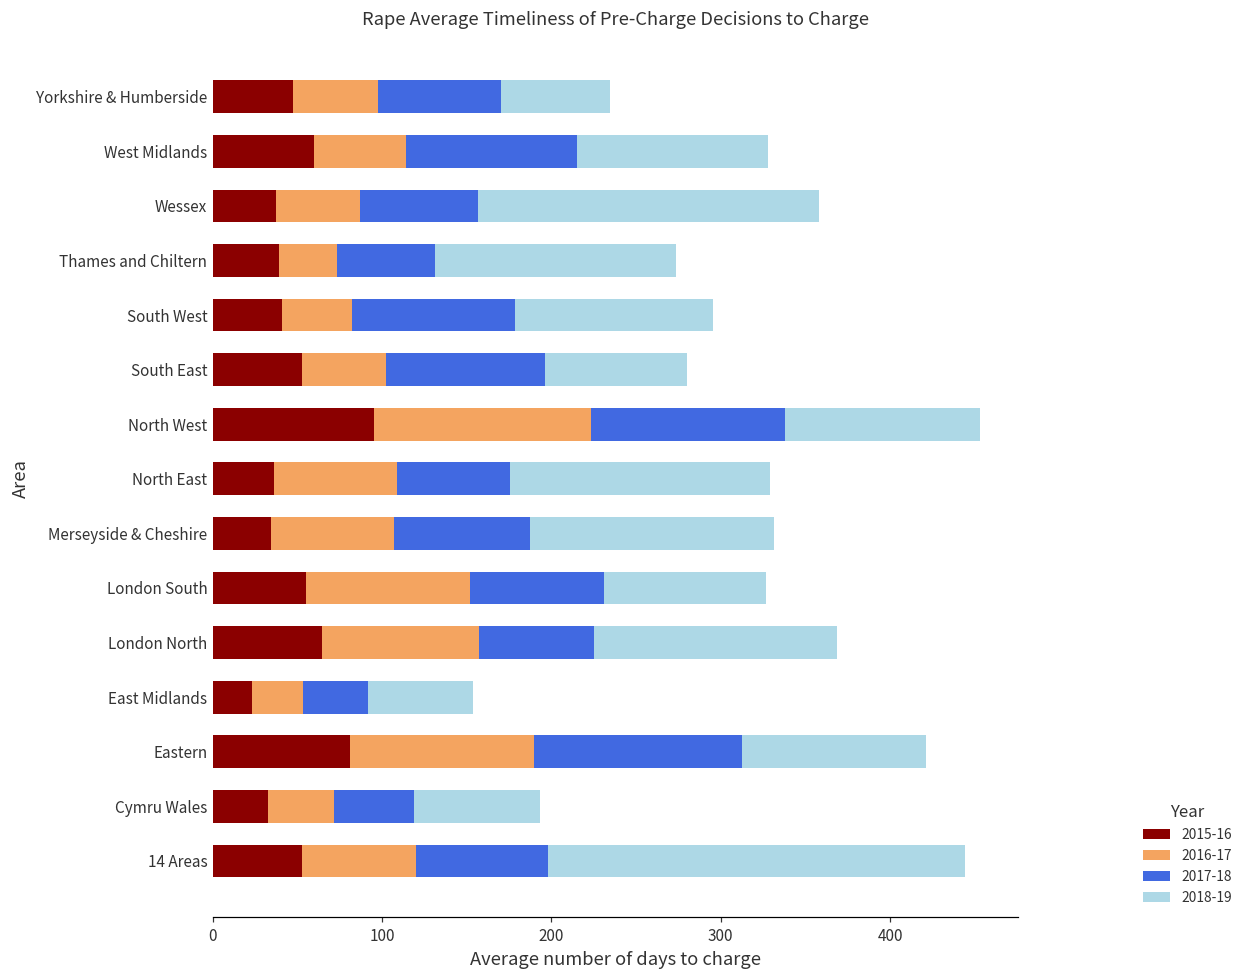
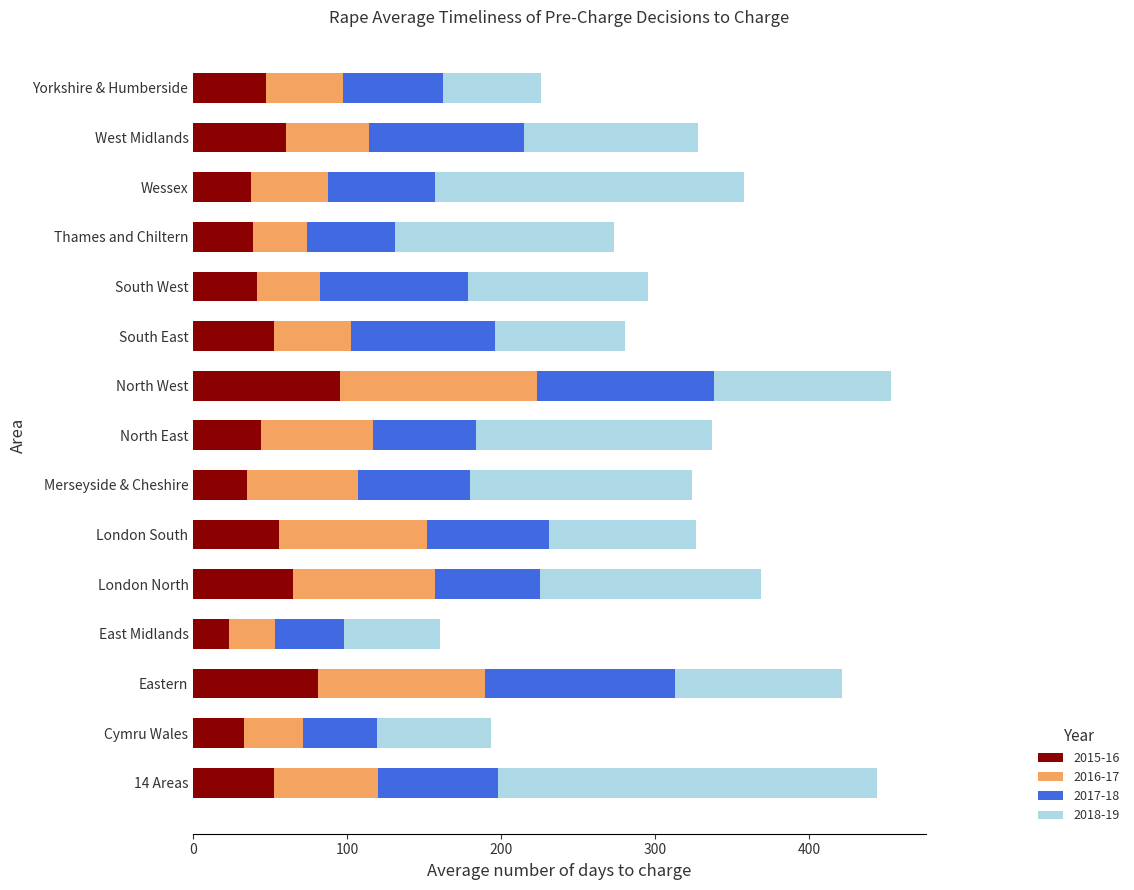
  {
    "2015-16": {
      "Yorkshire & Humberside": 47,
      "West Midlands": 60,
      "Wessex": 37,
      "Thames and Chiltern": 39,
      "South West": 41,
      "South East": 53,
      "North West": 95,
-     "North East": 36,
+     "North East": 44,
      "Merseyside & Cheshire": 35,
      "London South": 55,
      "London North": 65,
      "East Midlands": 23,
      "Eastern": 81,
      "Cymru Wales": 33,
      "14 Areas": 53
    },
    "2016-17": {
      "Yorkshire & Humberside": 50,
      "West Midlands": 54,
      "Wessex": 50,
      "Thames and Chiltern": 35,
      "South West": 41,
      "South East": 50,
      "North West": 128,
      "North East": 73,
      "Merseyside & Cheshire": 72,
      "London South": 96,
      "London North": 93,
      "East Midlands": 30,
      "Eastern": 108,
      "Cymru Wales": 39,
      "14 Areas": 67
    },
    "2017-18": {
-     "Yorkshire & Humberside": 73,
+     "Yorkshire & Humberside": 65,
      "West Midlands": 101,
      "Wessex": 70,
      "Thames and Chiltern": 57,
      "South West": 96,
      "South East": 94,
      "North West": 115,
      "North East": 67,
-     "Merseyside & Cheshire": 80,
+     "Merseyside & Cheshire": 73,
      "London South": 79,
      "London North": 68,
-     "East Midlands": 38,
+     "East Midlands": 45,
      "Eastern": 123,
      "Cymru Wales": 48,
      "14 Areas": 78
    },
    "2018-19": {
      "Yorkshire & Humberside": 64,
      "West Midlands": 113,
      "Wessex": 201,
      "Thames and Chiltern": 142,
      "South West": 117,
      "South East": 84,
      "North West": 115,
      "North East": 154,
      "Merseyside & Cheshire": 144,
      "London South": 95,
      "London North": 143,
      "East Midlands": 62,
      "Eastern": 109,
      "Cymru Wales": 74,
      "14 Areas": 246
    }
  }
